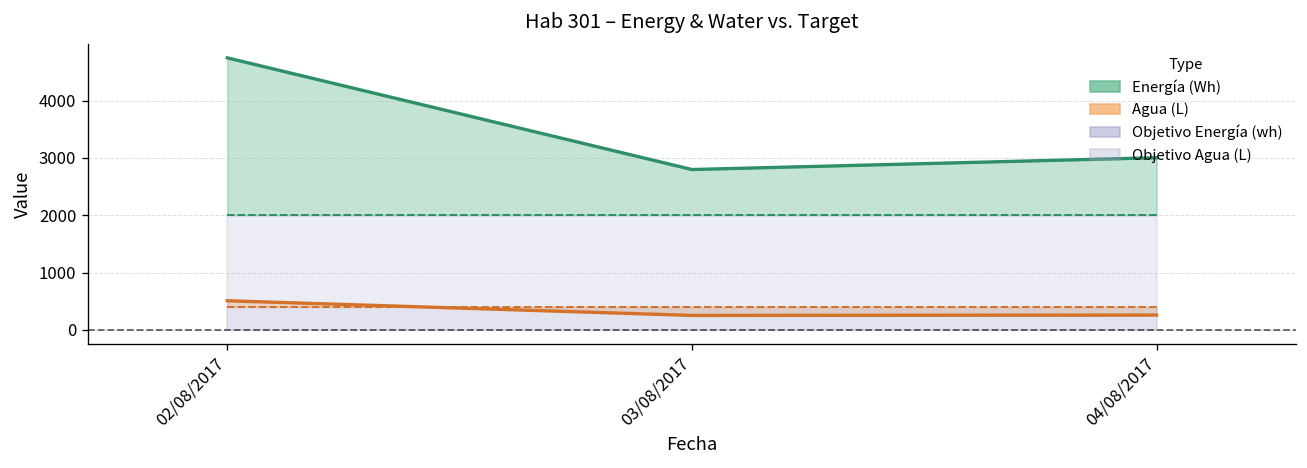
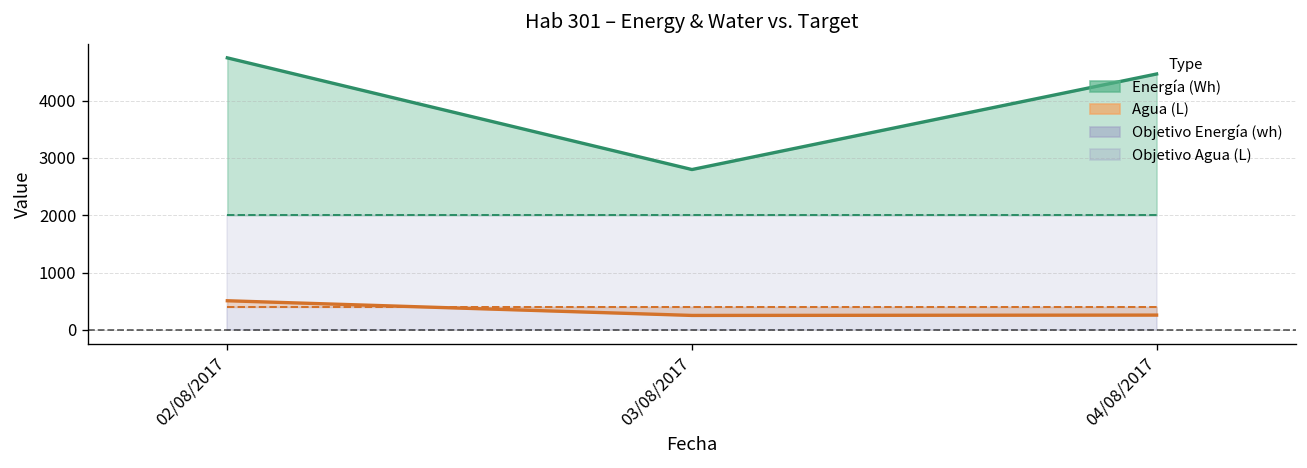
  {
    "Energía (Wh)": {
      "02/08/2017": 4700,
      "03/08/2017": 2800,
-     "04/08/2017": 3000
+     "04/08/2017": 4500
    }
  }
